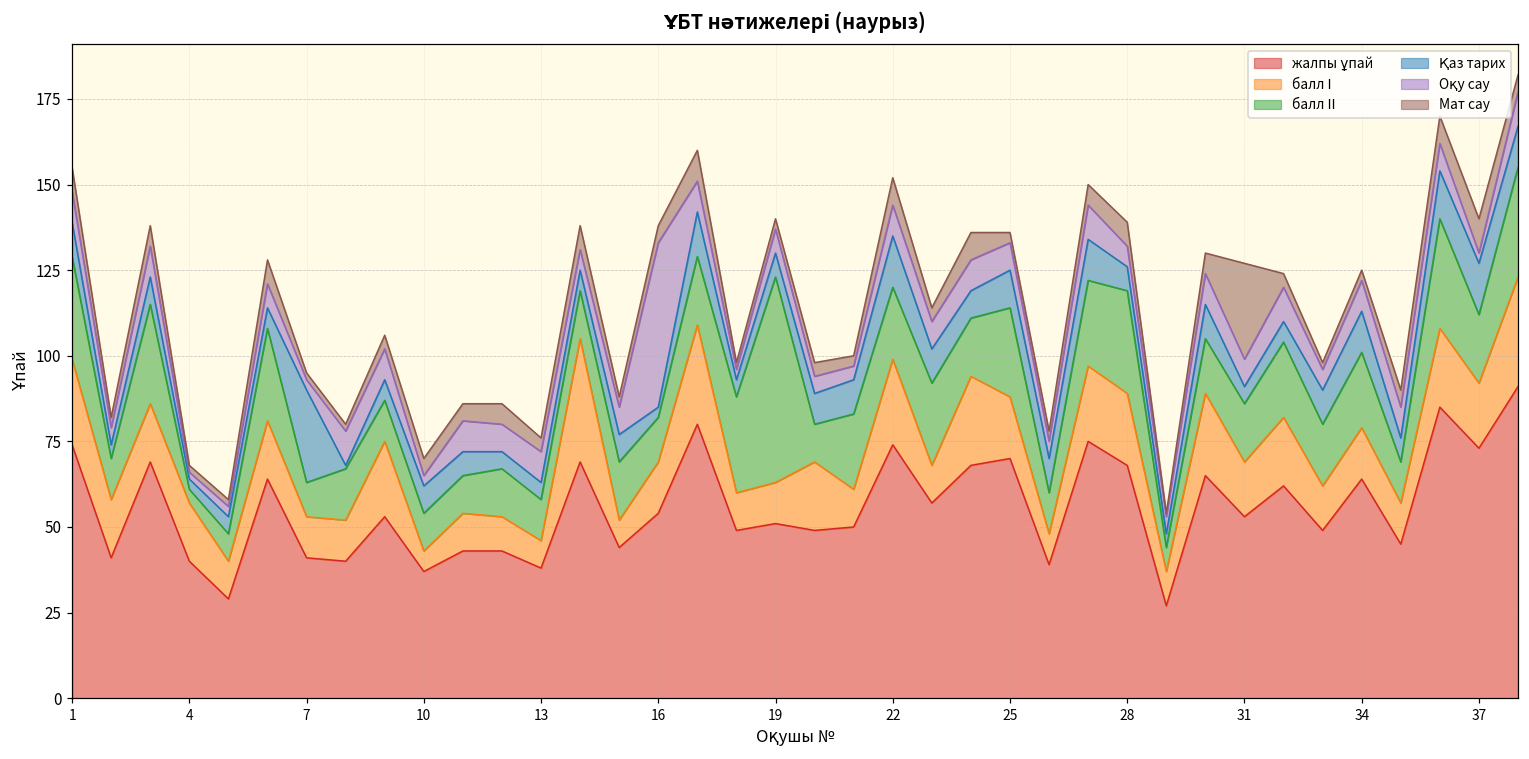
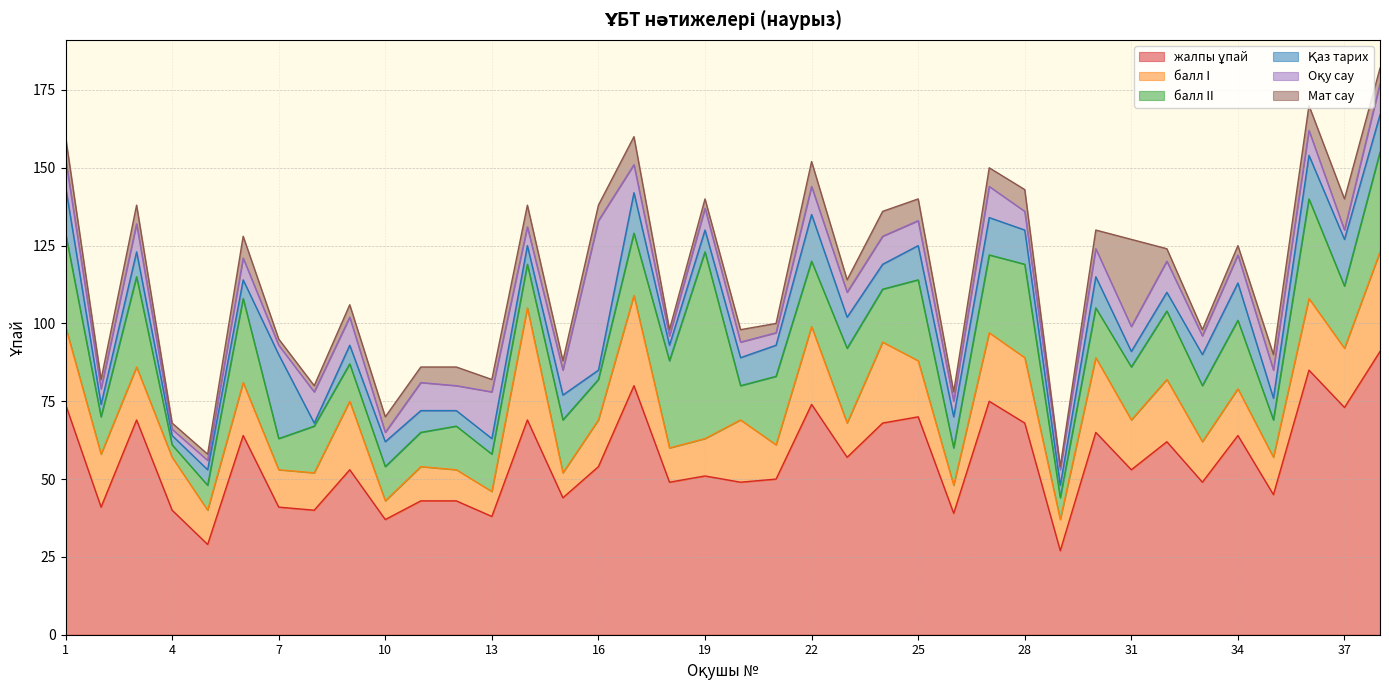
  {
    "жалпы ұпай": {
      "1": 74,
      "4": 40,
      "7": 41,
      "10": 37,
      "13": 38,
      "16": 54,
      "19": 51,
      "22": 74,
      "25": 70,
      "28": 68,
      "31": 53,
      "34": 64,
      "37": 73
    },
    "балл І": {
      "1": 25,
      "4": 17,
      "7": 12,
      "10": 6,
      "13": 8,
      "16": 15,
      "19": 12,
      "22": 25,
      "25": 18,
      "28": 21,
      "31": 16,
      "34": 15,
      "37": 19
    },
    "балл ІІ": {
      "1": 30,
      "4": 4,
      "7": 10,
      "10": 11,
      "13": 12,
      "16": 13,
      "19": 60,
      "22": 21,
      "25": 26,
      "28": 30,
      "31": 17,
      "34": 22,
      "37": 20
    },
    "Қаз тарих": {
-     "1": 10,
+     "1": 15,
      "4": 3,
      "7": 27,
      "10": 8,
      "13": 5,
      "16": 3,
      "19": 7,
      "22": 15,
      "25": 11,
-     "28": 7,
+     "28": 11,
      "31": 5,
      "34": 12,
      "37": 15
    },
    "Оқу сау": {
      "1": 9,
      "4": 2,
      "7": 3,
      "10": 3,
-     "13": 9,
+     "13": 15,
      "16": 48,
      "19": 7,
      "22": 9,
      "25": 8,
      "28": 6,
      "31": 8,
      "34": 9,
      "37": 3
    },
    "Мат сау": {
      "1": 7,
      "4": 2,
      "7": 2,
      "10": 5,
      "13": 4,
      "16": 5,
      "19": 3,
      "22": 8,
-     "25": 3,
+     "25": 7,
      "28": 7,
      "31": 28,
      "34": 3,
      "37": 10
    }
  }
